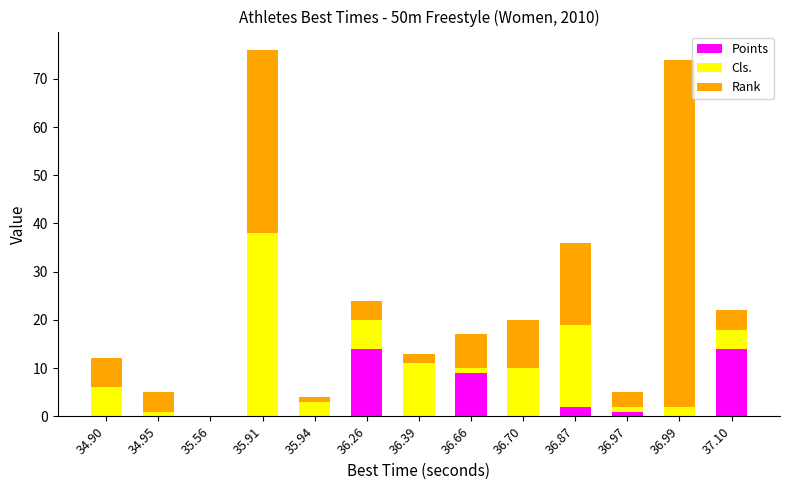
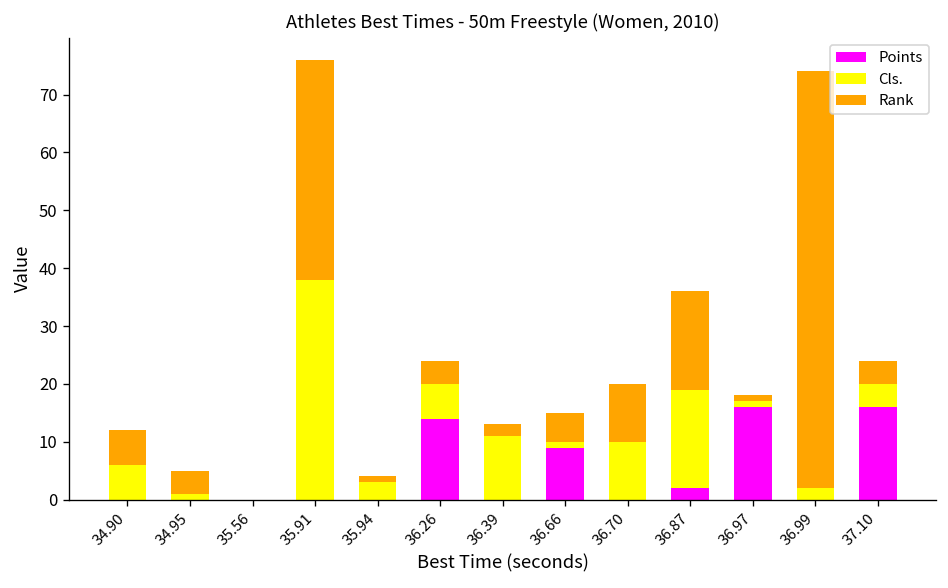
  {
    "Points": {
      "34.90": 0,
      "34.95": 0,
      "35.56": 0,
      "35.91": 0,
      "35.94": 0,
      "36.26": 14,
      "36.39": 0,
      "36.66": 9,
      "36.70": 0,
      "36.87": 2,
-     "36.97": 1,
+     "36.97": 16,
      "36.99": 0,
-     "37.10": 14
+     "37.10": 16
    },
    "Cls.": {
      "34.90": 6,
      "34.95": 1,
      "35.56": 0,
      "35.91": 38,
      "35.94": 3,
      "36.26": 6,
      "36.39": 11,
      "36.66": 1,
      "36.70": 10,
      "36.87": 17,
      "36.97": 1,
      "36.99": 2,
      "37.10": 4
    },
    "Rank": {
      "34.90": 6,
      "34.95": 4,
      "35.56": 0,
      "35.91": 38,
      "35.94": 1,
      "36.26": 4,
      "36.39": 2,
-     "36.66": 7,
+     "36.66": 5,
      "36.70": 10,
      "36.87": 17,
-     "36.97": 3,
+     "36.97": 1,
      "36.99": 72,
      "37.10": 4
    }
  }
